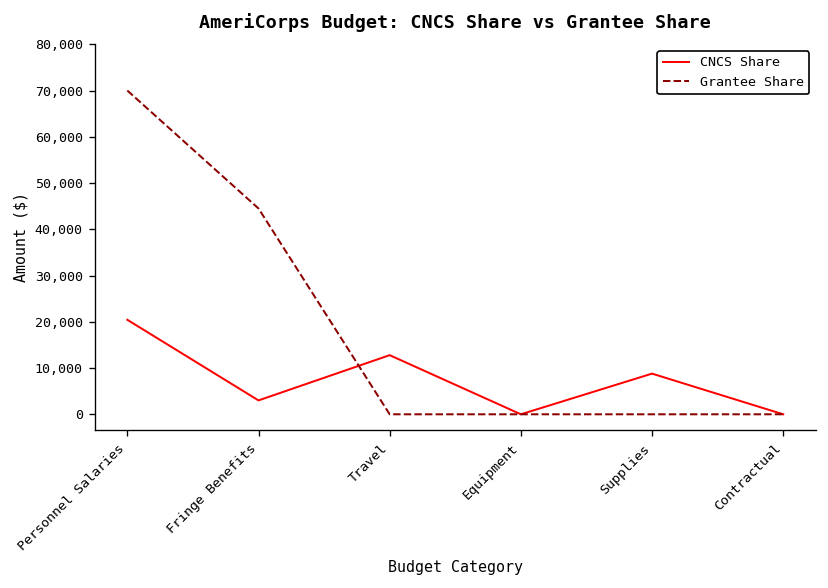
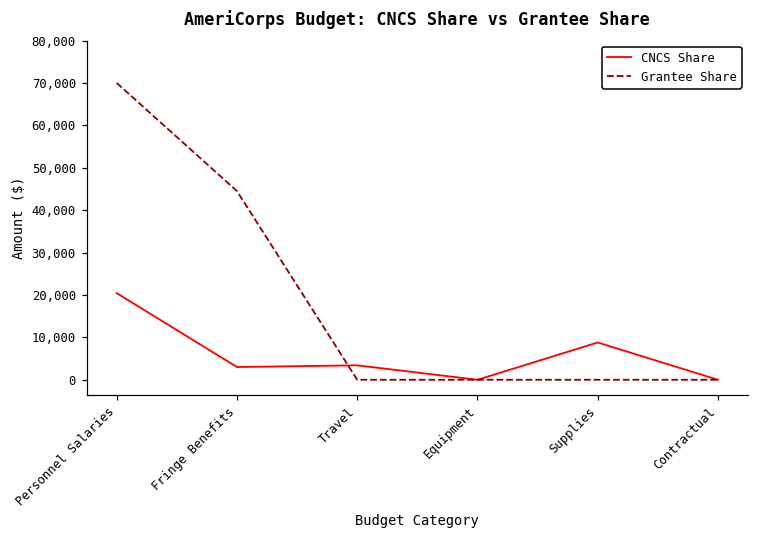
  {
    "CNCS Share": {
      "Personnel Salaries": "20,000",
      "Fringe Benefits": "3,000",
-     "Travel": "13,000",
+     "Travel": "3,000",
      "Supplies": "9,000"
    },
    "Grantee Share": {
      "Personnel Salaries": "70,000",
      "Fringe Benefits": "45,000",
      "Travel": "0",
      "Supplies": "0"
    }
  }
